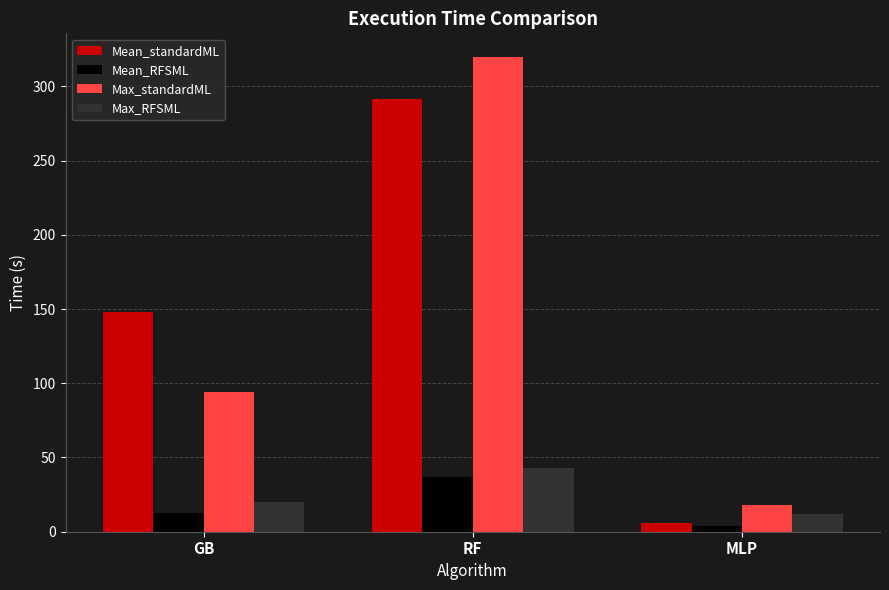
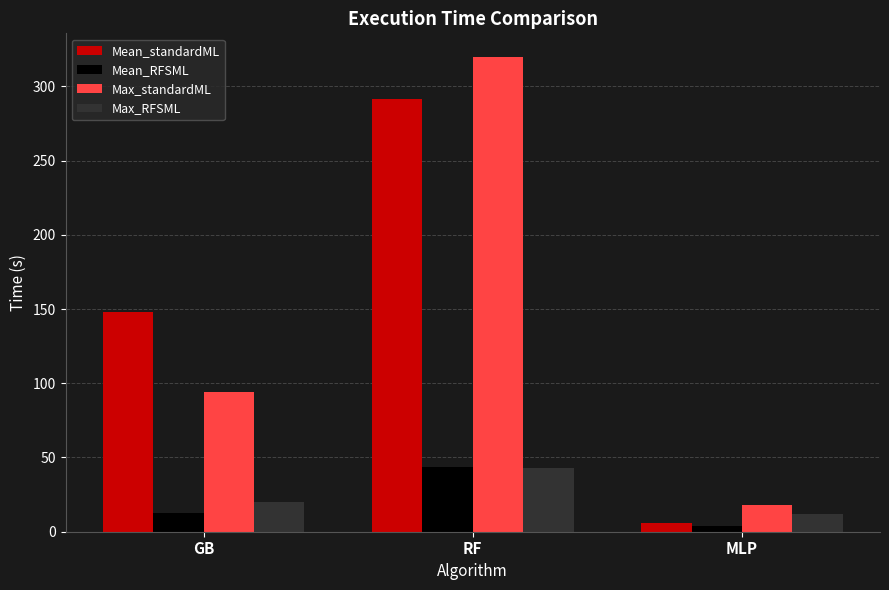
  {
    "Mean_standardML": {
      "GB": 148,
      "RF": 291,
      "MLP": 6
    },
    "Mean_RFSML": {
      "GB": 13,
-     "RF": 37,
+     "RF": 44,
      "MLP": 4
    },
    "Max_standardML": {
      "GB": 94,
      "RF": 320,
      "MLP": 18
    },
    "Max_RFSML": {
      "GB": 20,
      "RF": 43,
      "MLP": 12
    }
  }
